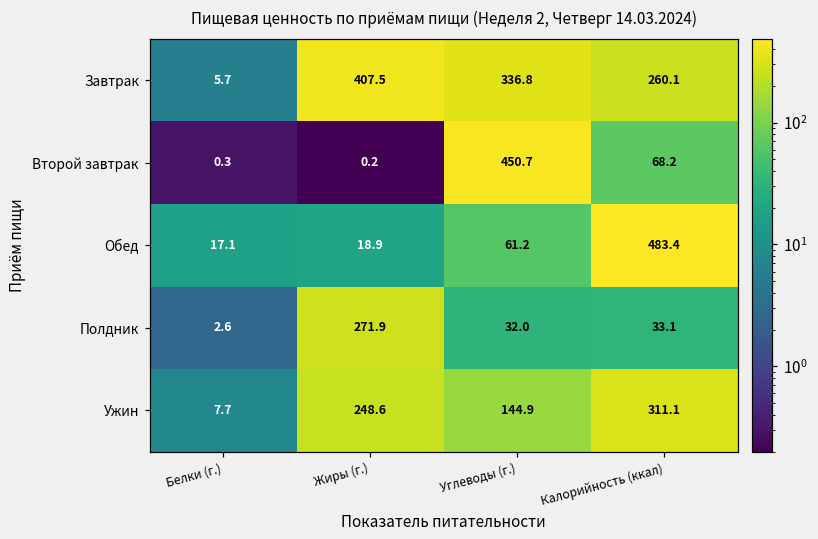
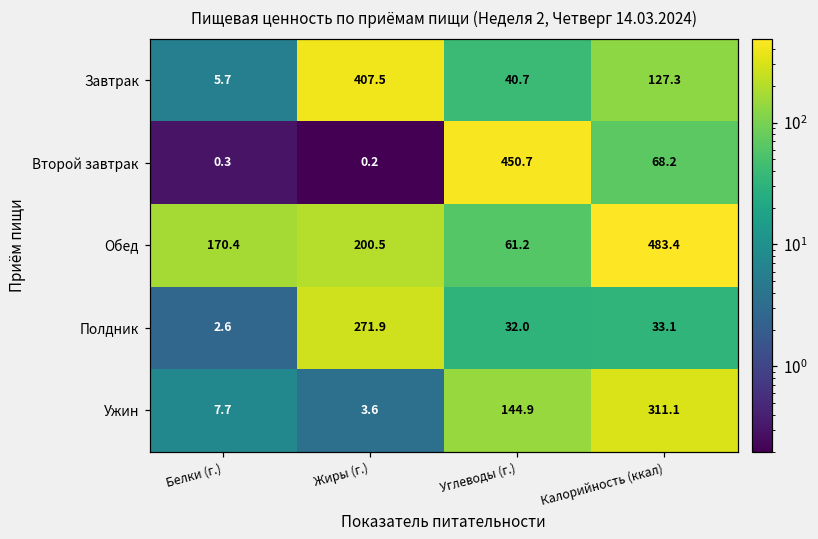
  {
    "Завтрак": {
      "Белки (г.)": 5.7,
      "Жиры (г.)": 407.5,
-     "Углеводы (г.)": 336.8,
-     "Калорийность (ккал)": 260.1
+     "Углеводы (г.)": 40.7,
+     "Калорийность (ккал)": 127.3
    },
    "Второй завтрак": {
      "Белки (г.)": 0.3,
      "Жиры (г.)": 0.2,
      "Углеводы (г.)": 450.7,
      "Калорийность (ккал)": 68.2
    },
    "Обед": {
-     "Белки (г.)": 17.1,
-     "Жиры (г.)": 18.9,
+     "Белки (г.)": 170.4,
+     "Жиры (г.)": 200.5,
      "Углеводы (г.)": 61.2,
      "Калорийность (ккал)": 483.4
    },
    "Полдник": {
      "Белки (г.)": 2.6,
      "Жиры (г.)": 271.9,
      "Углеводы (г.)": 32.0,
      "Калорийность (ккал)": 33.1
    },
    "Ужин": {
      "Белки (г.)": 7.7,
-     "Жиры (г.)": 248.6,
+     "Жиры (г.)": 3.6,
      "Углеводы (г.)": 144.9,
      "Калорийность (ккал)": 311.1
    }
  }
